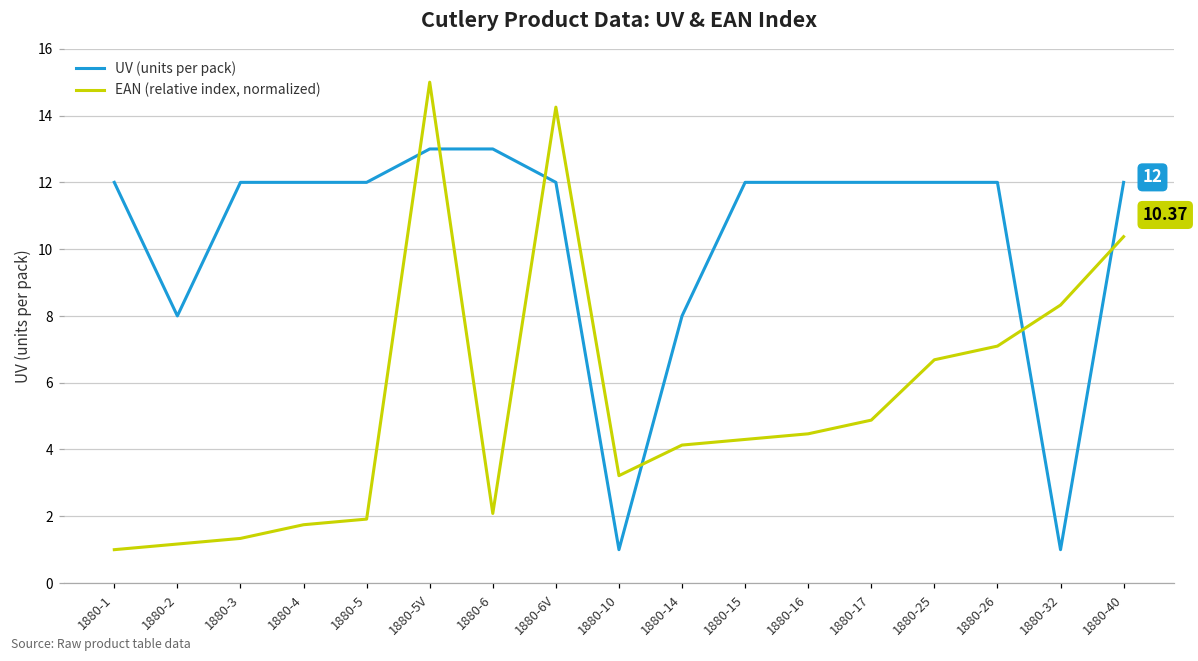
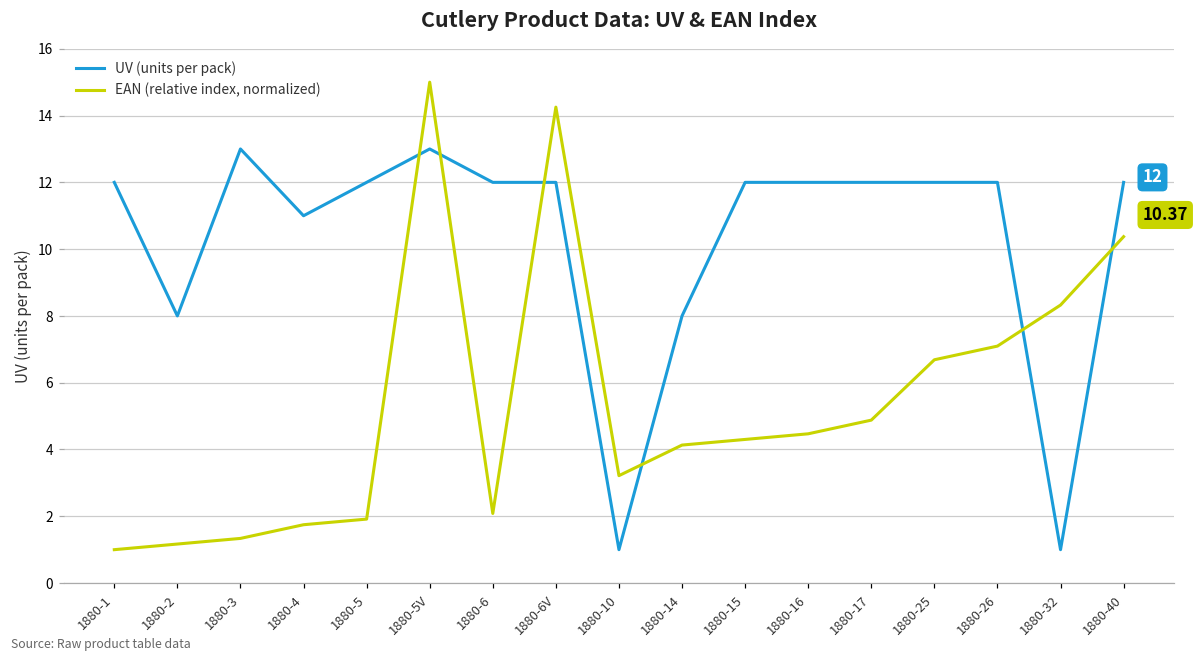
  {
    "UV (units per pack)": {
      "1880-1": 12,
      "1880-2": 8,
-     "1880-3": 12,
-     "1880-4": 12,
+     "1880-3": 13,
+     "1880-4": 11,
      "1880-5": 12,
      "1880-5V": 13,
-     "1880-6": 13,
+     "1880-6": 12,
      "1880-6V": 12,
      "1880-10": 1,
      "1880-14": 8,
      "1880-15": 12,
      "1880-16": 12,
      "1880-17": 12,
      "1880-25": 12,
      "1880-26": 12,
      "1880-32": 1
    },
    "EAN (relative index, normalized)": {
      "1880-1": 1,
      "1880-2": 1.2,
      "1880-3": 1.3,
      "1880-4": 1.7,
      "1880-5": 1.9,
      "1880-5V": 15,
      "1880-6": 2.1,
      "1880-6V": 14.3,
      "1880-10": 3.2,
      "1880-14": 4.1,
      "1880-15": 4.3,
      "1880-16": 4.5,
      "1880-17": 4.9,
      "1880-25": 6.7,
      "1880-26": 7.1,
      "1880-32": 8.3
    }
  }
